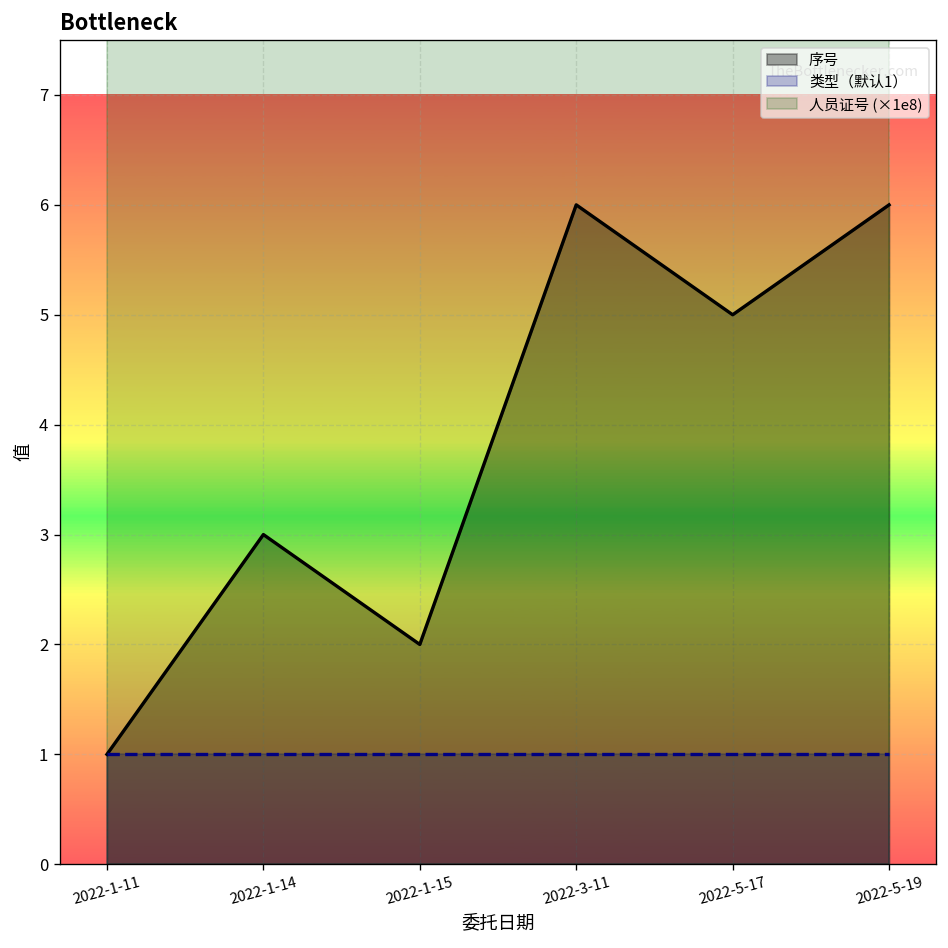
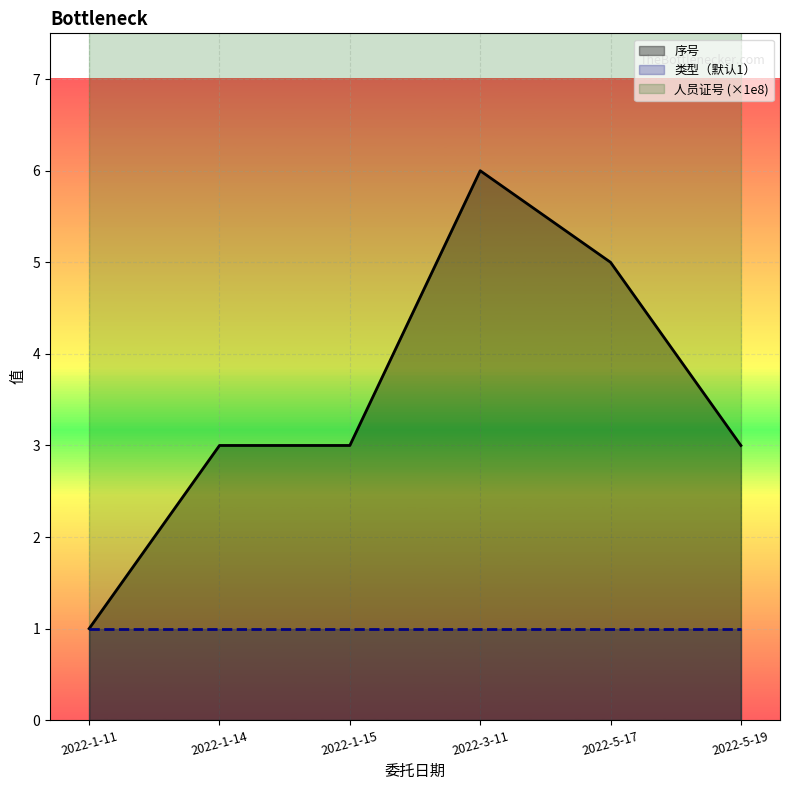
  {
    "序号": {
      "2022-1-14": 3,
-     "2022-1-15": 2,
+     "2022-1-15": 3,
      "2022-3-11": 6,
      "2022-5-17": 5,
-     "2022-5-19": 6
+     "2022-5-19": 3
    },
    "类型（默认1）": {
      "2022-1-14": 1,
      "2022-1-15": 1,
      "2022-3-11": 1,
      "2022-5-17": 1,
      "2022-5-19": 1
    }
  }
